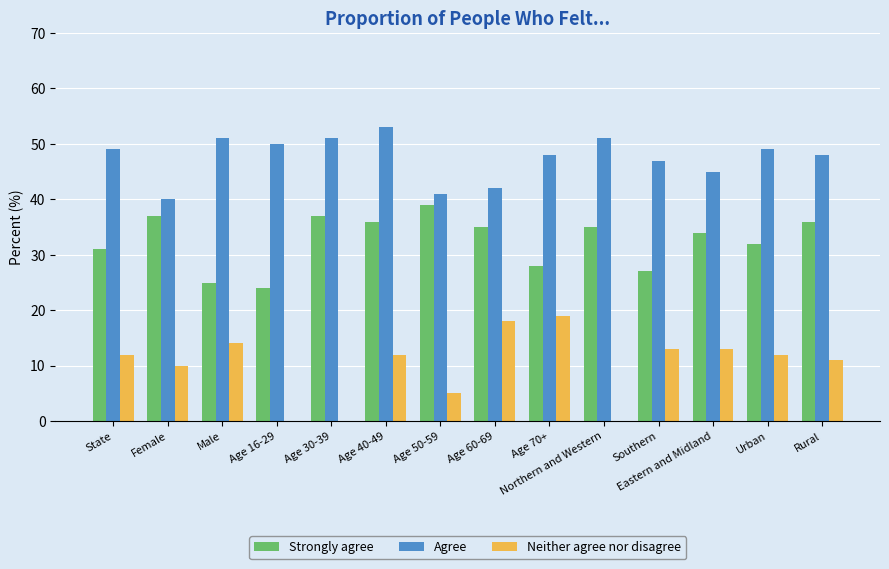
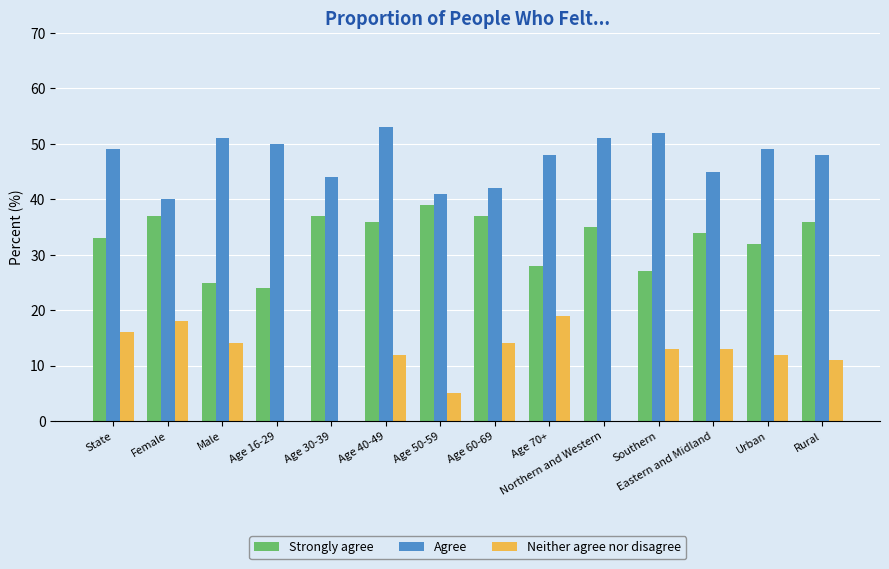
  {
    "Strongly agree": {
-     "State": 31,
+     "State": 33,
      "Female": 37,
      "Male": 25,
      "Age 16-29": 24,
      "Age 30-39": 37,
      "Age 40-49": 36,
      "Age 50-59": 39,
-     "Age 60-69": 35,
+     "Age 60-69": 37,
      "Age 70+": 28,
      "Northern and Western": 35,
      "Southern": 27,
      "Eastern and Midland": 34,
      "Urban": 32,
      "Rural": 36
    },
    "Agree": {
      "State": 49,
      "Female": 40,
      "Male": 51,
      "Age 16-29": 50,
-     "Age 30-39": 51,
+     "Age 30-39": 44,
      "Age 40-49": 53,
      "Age 50-59": 41,
      "Age 60-69": 42,
      "Age 70+": 48,
      "Northern and Western": 51,
-     "Southern": 47,
+     "Southern": 52,
      "Eastern and Midland": 45,
      "Urban": 49,
      "Rural": 48
    },
    "Neither agree nor disagree": {
-     "State": 12,
-     "Female": 10,
+     "State": 16,
+     "Female": 18,
      "Male": 14,
      "Age 16-29": 0,
      "Age 30-39": 0,
      "Age 40-49": 12,
      "Age 50-59": 5,
-     "Age 60-69": 18,
+     "Age 60-69": 14,
      "Age 70+": 19,
      "Northern and Western": 0,
      "Southern": 13,
      "Eastern and Midland": 13,
      "Urban": 12,
      "Rural": 11
    }
  }
